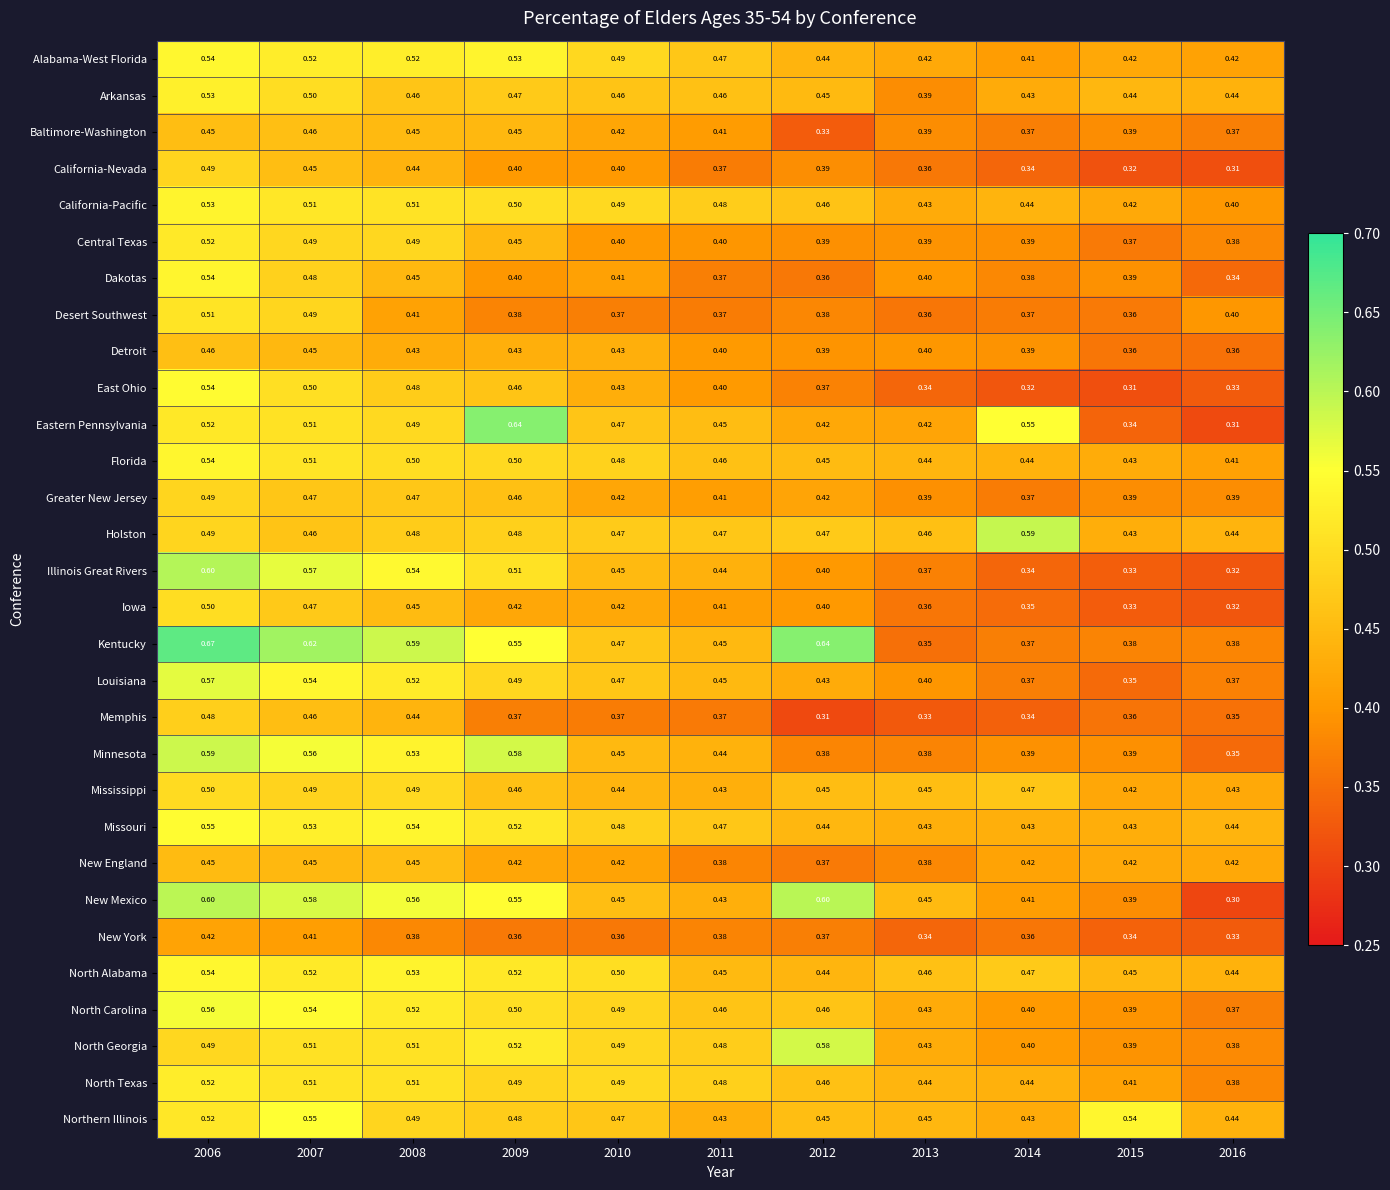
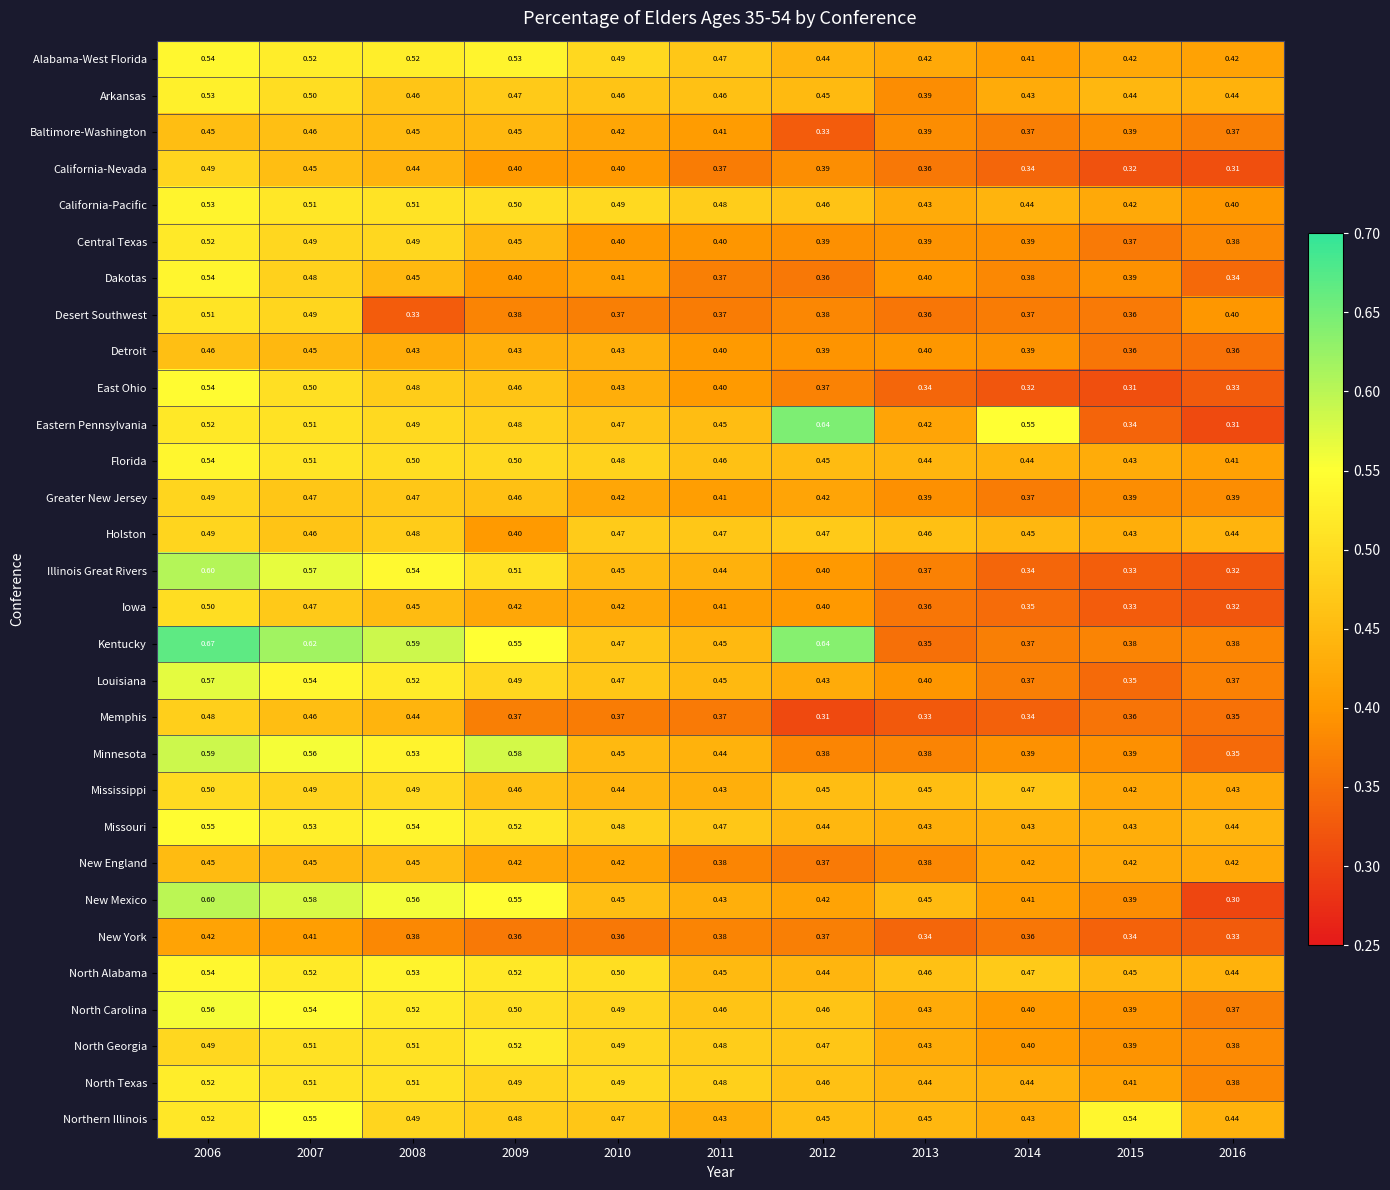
  {
    "Desert Southwest": {
      "2006": 0.51,
      "2007": 0.49,
-     "2008": 0.41,
+     "2008": 0.33,
      "2009": 0.38,
      "2010": 0.37,
      "2011": 0.37,
      "2012": 0.38,
      "2013": 0.36,
      "2014": 0.37,
      "2015": 0.36,
      "2016": 0.40
    },
    "Eastern Pennsylvania": {
      "2006": 0.52,
      "2007": 0.51,
      "2008": 0.49,
-     "2009": 0.64,
+     "2009": 0.48,
      "2010": 0.47,
      "2011": 0.45,
-     "2012": 0.42,
+     "2012": 0.64,
      "2013": 0.42,
      "2014": 0.55,
      "2015": 0.34,
      "2016": 0.31
    },
    "Holston": {
      "2006": 0.49,
      "2007": 0.46,
      "2008": 0.48,
-     "2009": 0.48,
+     "2009": 0.40,
      "2010": 0.47,
      "2011": 0.47,
      "2012": 0.47,
      "2013": 0.46,
-     "2014": 0.59,
+     "2014": 0.45,
      "2015": 0.43,
      "2016": 0.44
    },
    "New Mexico": {
      "2006": 0.60,
      "2007": 0.58,
      "2008": 0.56,
      "2009": 0.55,
      "2010": 0.45,
      "2011": 0.43,
-     "2012": 0.60,
+     "2012": 0.42,
      "2013": 0.45,
      "2014": 0.41,
      "2015": 0.39,
      "2016": 0.30
    },
    "North Georgia": {
      "2006": 0.49,
      "2007": 0.51,
      "2008": 0.51,
      "2009": 0.52,
      "2010": 0.49,
      "2011": 0.48,
-     "2012": 0.58,
+     "2012": 0.47,
      "2013": 0.43,
      "2014": 0.40,
      "2015": 0.39,
      "2016": 0.38
    }
  }
